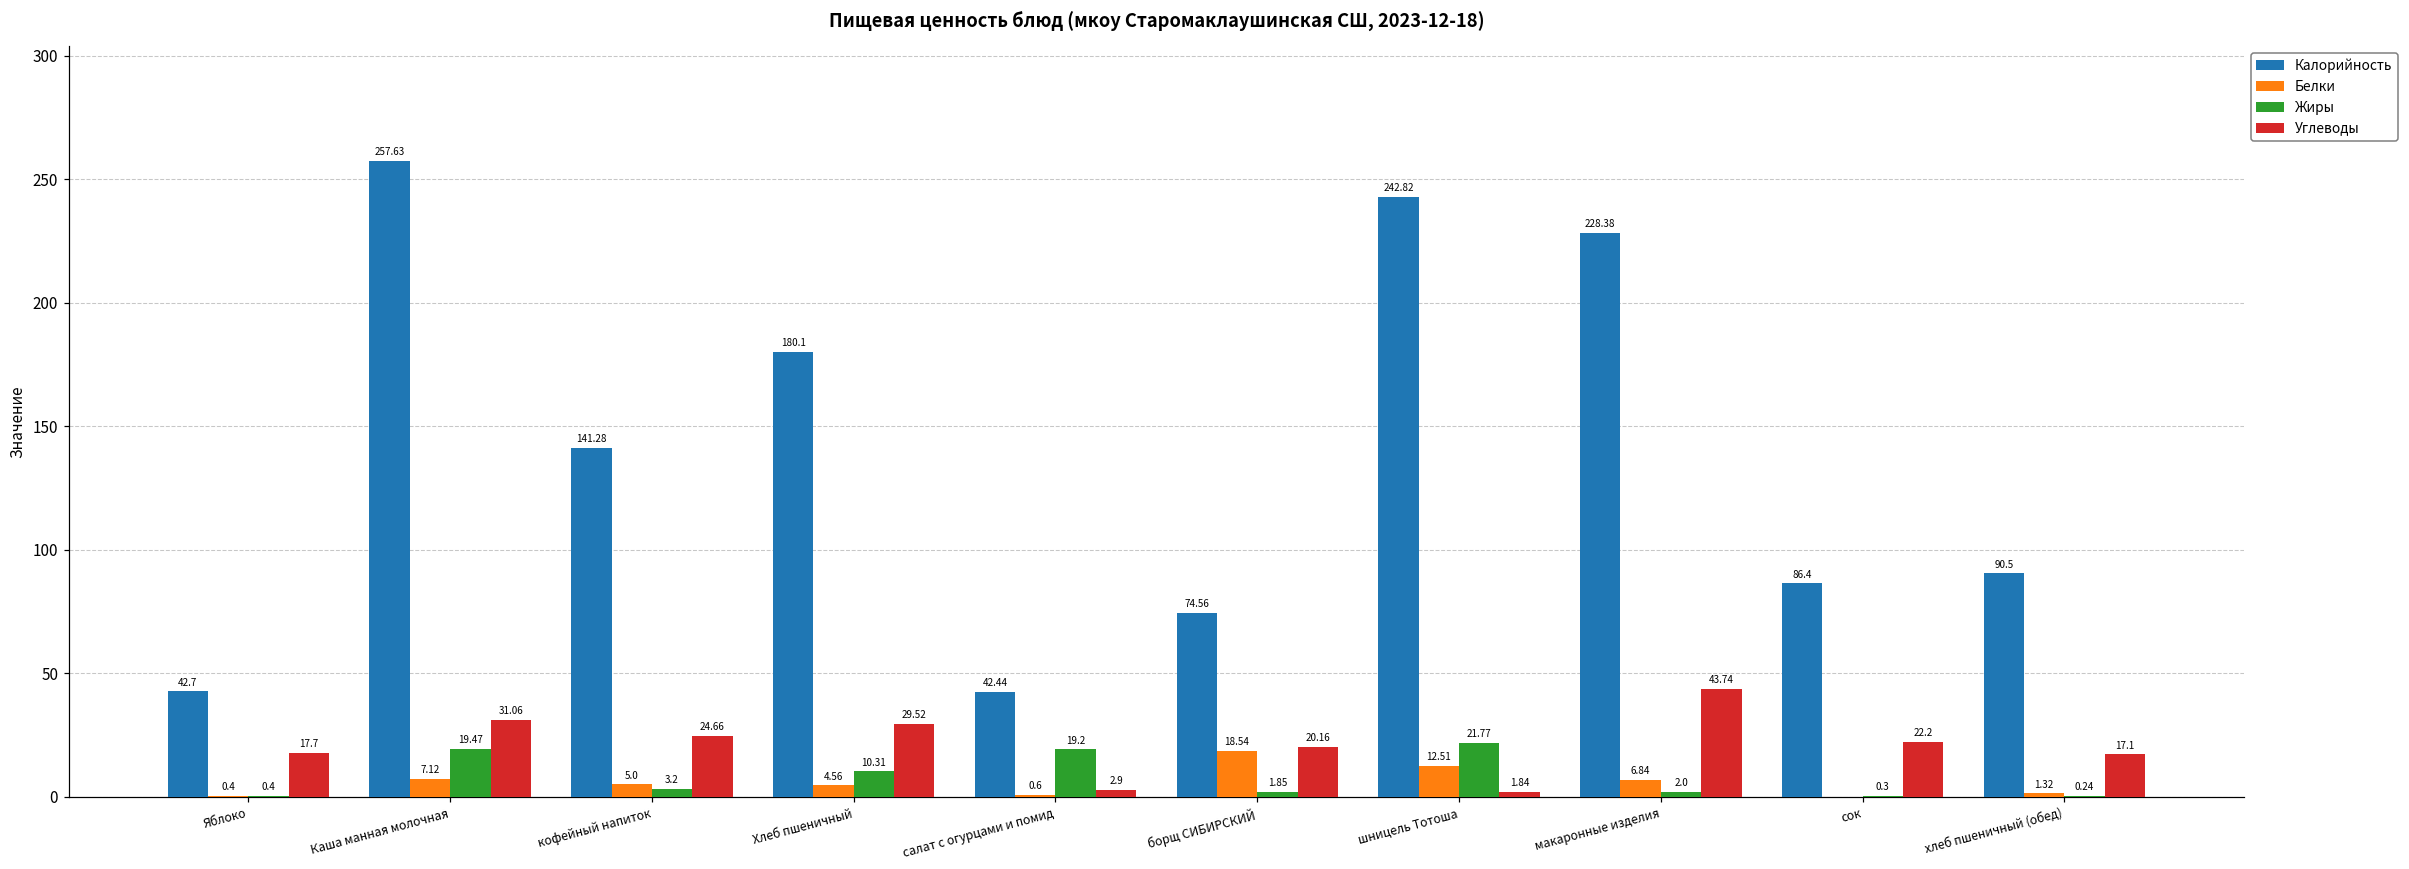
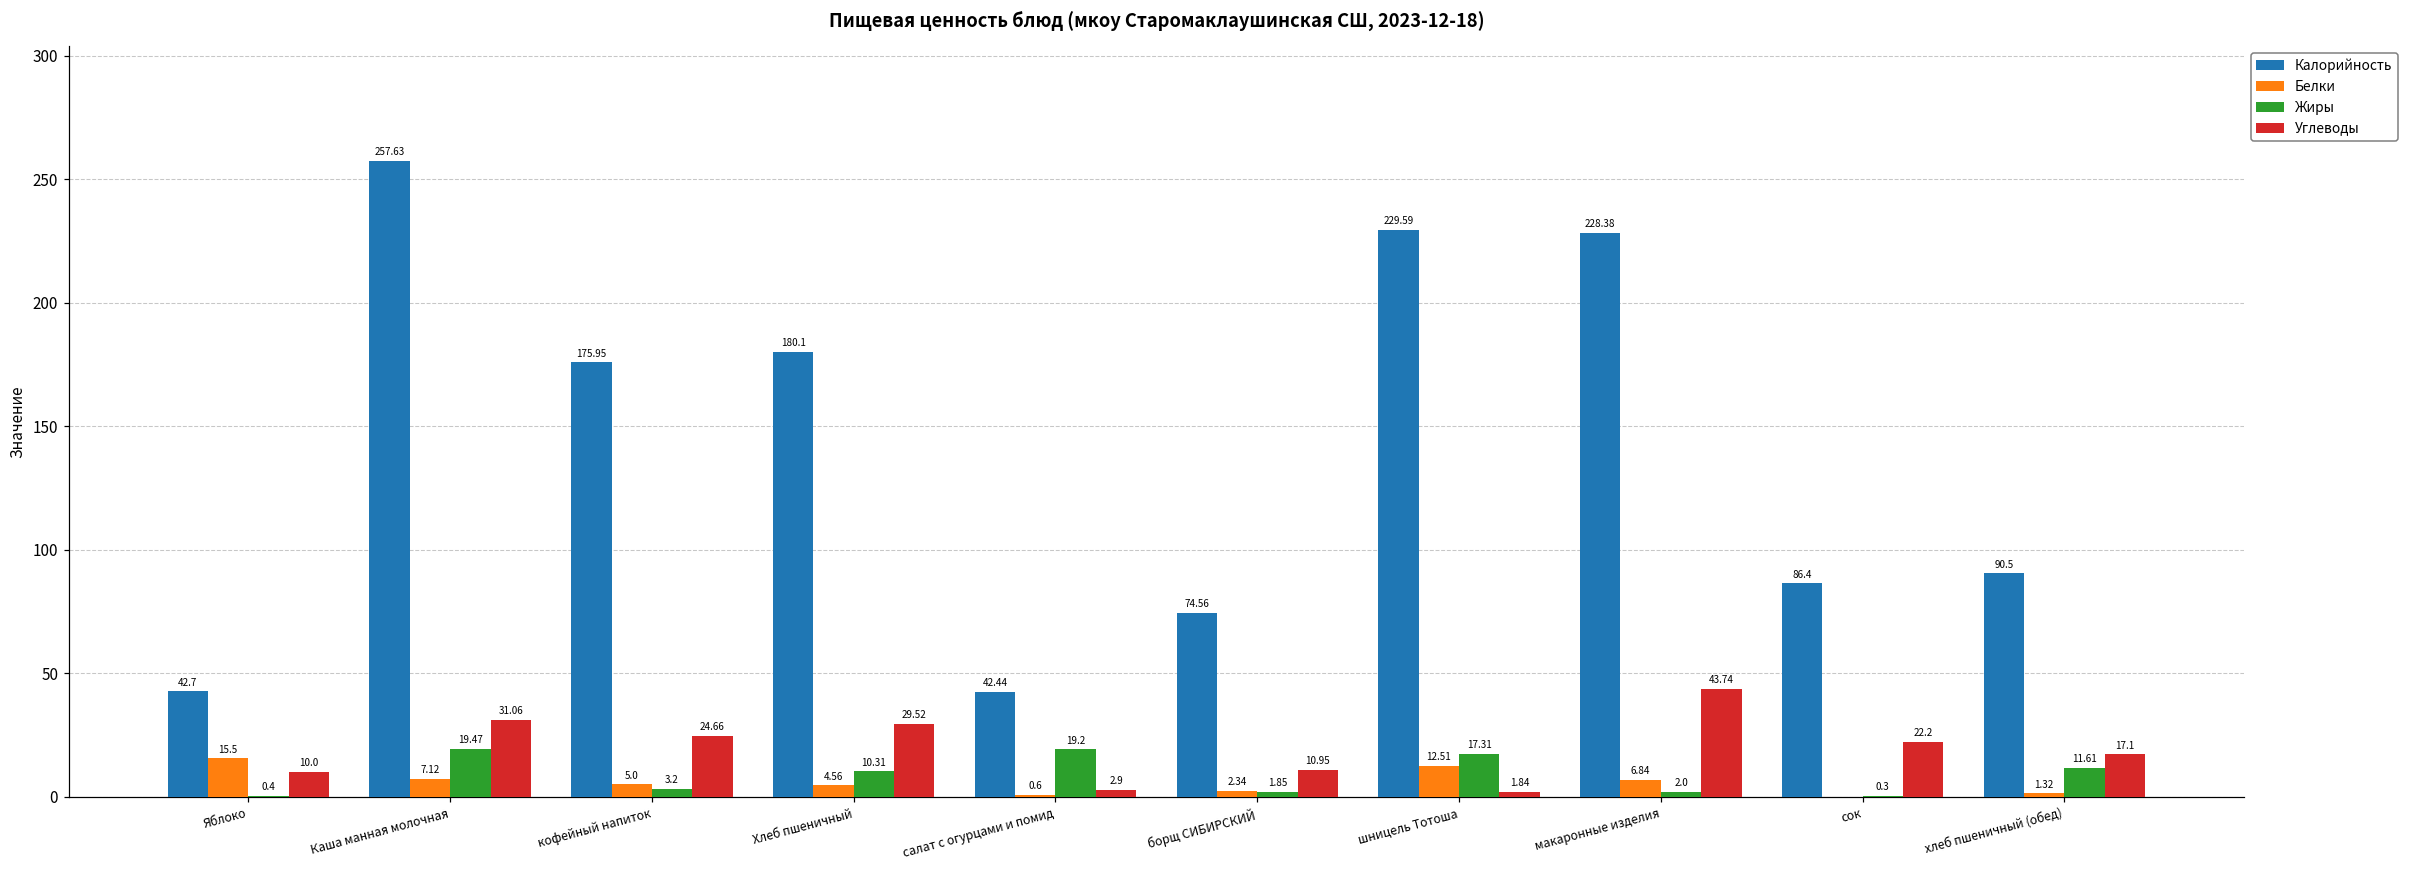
  {
    "Калорийность": {
      "Яблоко": 42.7,
      "Каша манная молочная": 257.63,
-     "кофейный напиток": 141.28,
+     "кофейный напиток": 175.95,
      "Хлеб пшеничный": 180.1,
      "салат с огурцами и помид": 42.44,
      "борщ СИБИРСКИЙ": 74.56,
-     "шницель Тотоша": 242.82,
+     "шницель Тотоша": 229.59,
      "макаронные изделия": 228.38,
      "сок": 86.4,
      "хлеб пшеничный (обед)": 90.5
    },
    "Белки": {
-     "Яблоко": 0.4,
+     "Яблоко": 15.5,
      "Каша манная молочная": 7.12,
      "кофейный напиток": 5.0,
      "Хлеб пшеничный": 4.56,
      "салат с огурцами и помид": 0.6,
-     "борщ СИБИРСКИЙ": 18.54,
+     "борщ СИБИРСКИЙ": 2.34,
      "шницель Тотоша": 12.51,
      "макаронные изделия": 6.84,
      "хлеб пшеничный (обед)": 1.32
    },
    "Жиры": {
      "Яблоко": 0.4,
      "Каша манная молочная": 19.47,
      "кофейный напиток": 3.2,
      "Хлеб пшеничный": 10.31,
      "салат с огурцами и помид": 19.2,
      "борщ СИБИРСКИЙ": 1.85,
-     "шницель Тотоша": 21.77,
+     "шницель Тотоша": 17.31,
      "макаронные изделия": 2.0,
      "сок": 0.3,
-     "хлеб пшеничный (обед)": 0.24
+     "хлеб пшеничный (обед)": 11.61
    },
    "Углеводы": {
-     "Яблоко": 17.7,
+     "Яблоко": 10.0,
      "Каша манная молочная": 31.06,
      "кофейный напиток": 24.66,
      "Хлеб пшеничный": 29.52,
      "салат с огурцами и помид": 2.9,
-     "борщ СИБИРСКИЙ": 20.16,
+     "борщ СИБИРСКИЙ": 10.95,
      "шницель Тотоша": 1.84,
      "макаронные изделия": 43.74,
      "сок": 22.2,
      "хлеб пшеничный (обед)": 17.1
    }
  }
